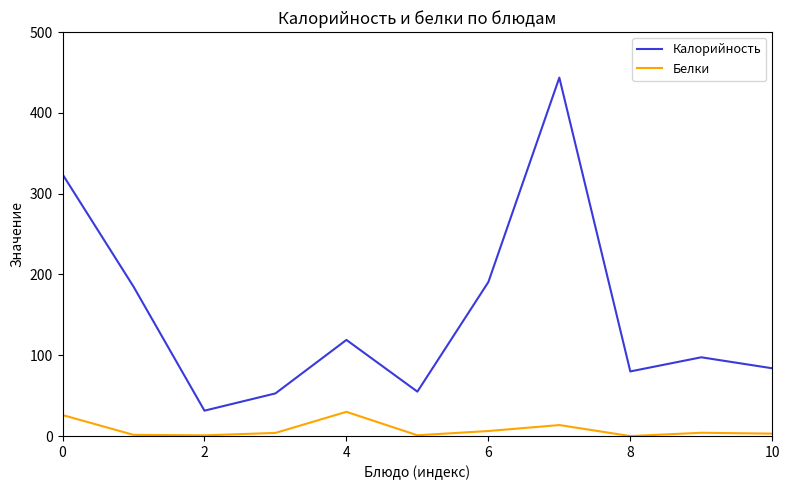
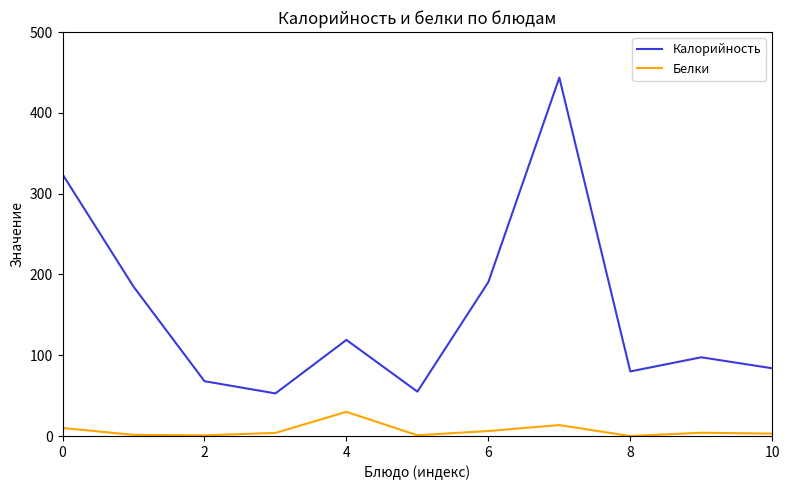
  {
    "Калорийность": {
      "0": 320,
-     "2": 30,
+     "2": 70,
      "4": 120,
      "6": 190,
      "8": 80,
      "10": 80
    },
    "Белки": {
-     "0": 30,
+     "0": 10,
      "2": 0,
      "4": 30,
      "6": 10,
      "8": 0,
      "10": 0
    }
  }
